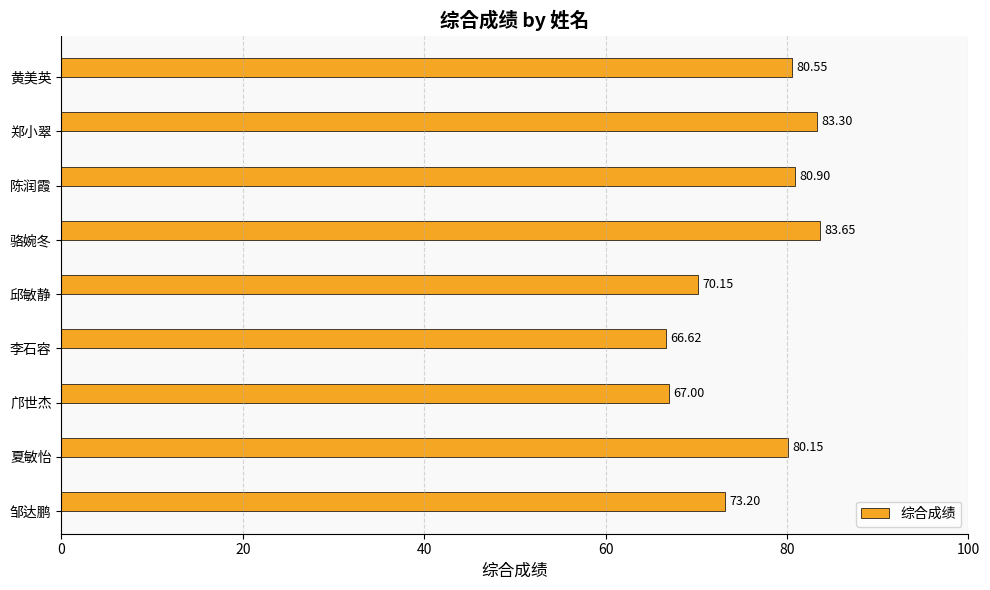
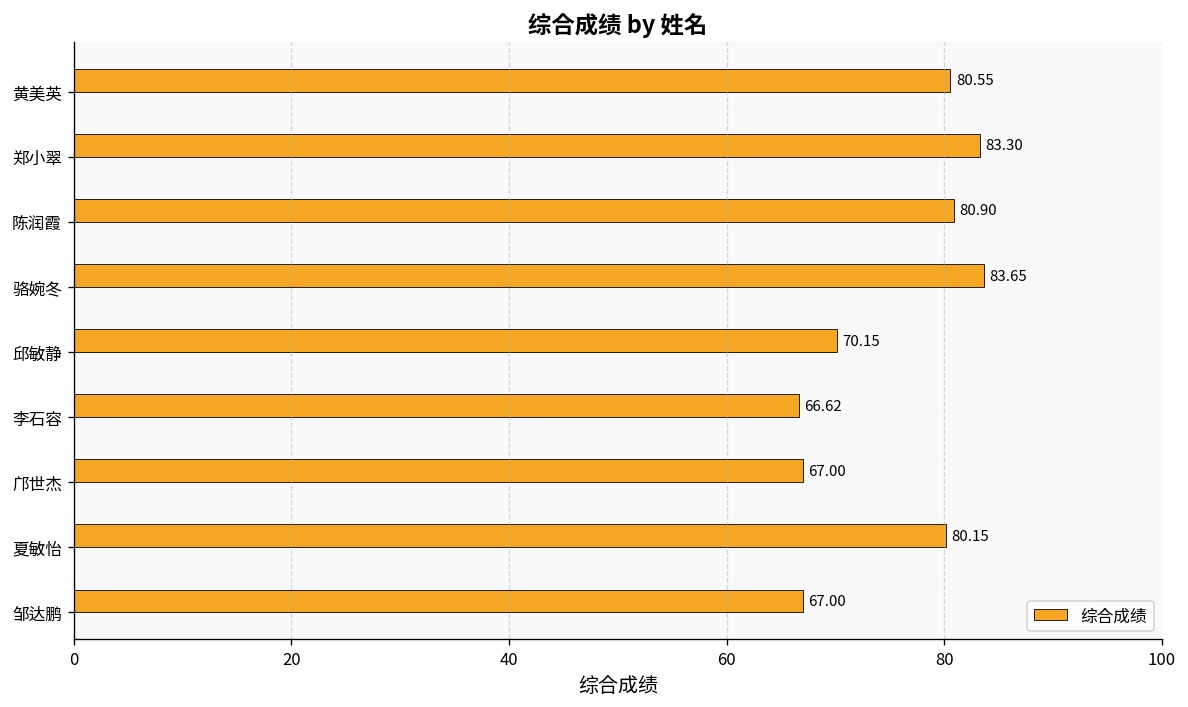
  {
    "黄美英": 80.55,
    "郑小翠": 83.30,
    "陈润霞": 80.90,
    "骆婉冬": 83.65,
    "邱敏静": 70.15,
    "李石容": 66.62,
    "邝世杰": 67.00,
    "夏敏怡": 80.15,
-   "邹达鹏": 73.20
+   "邹达鹏": 67.00
  }
